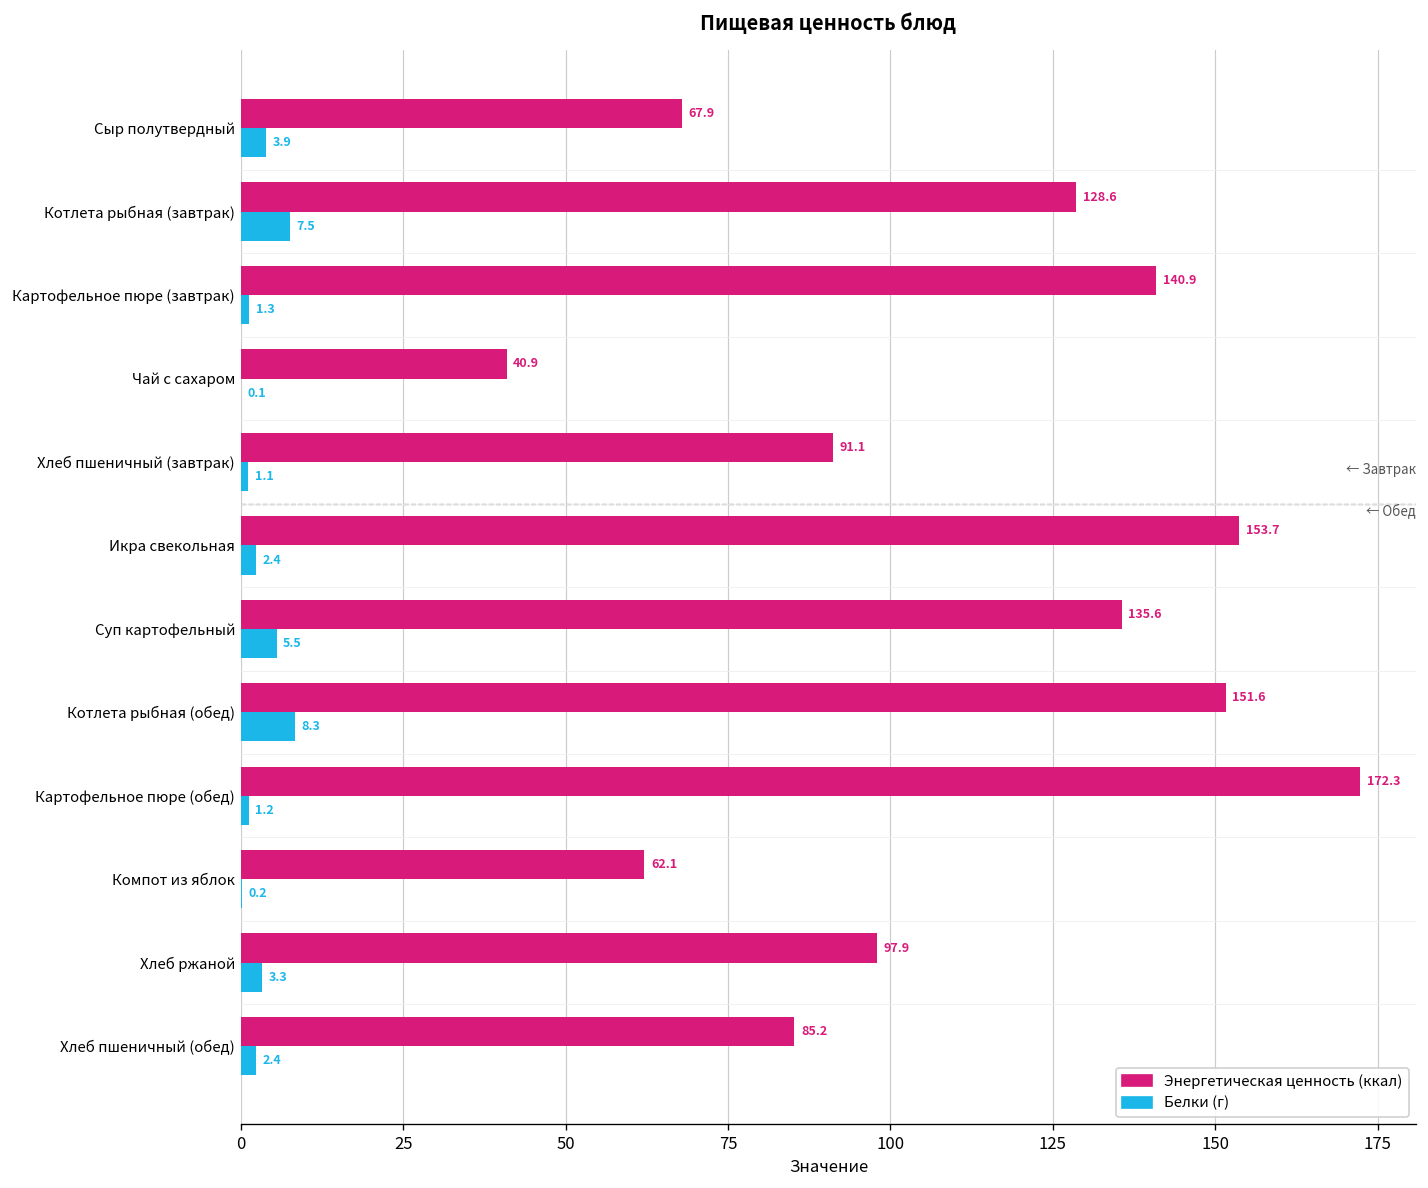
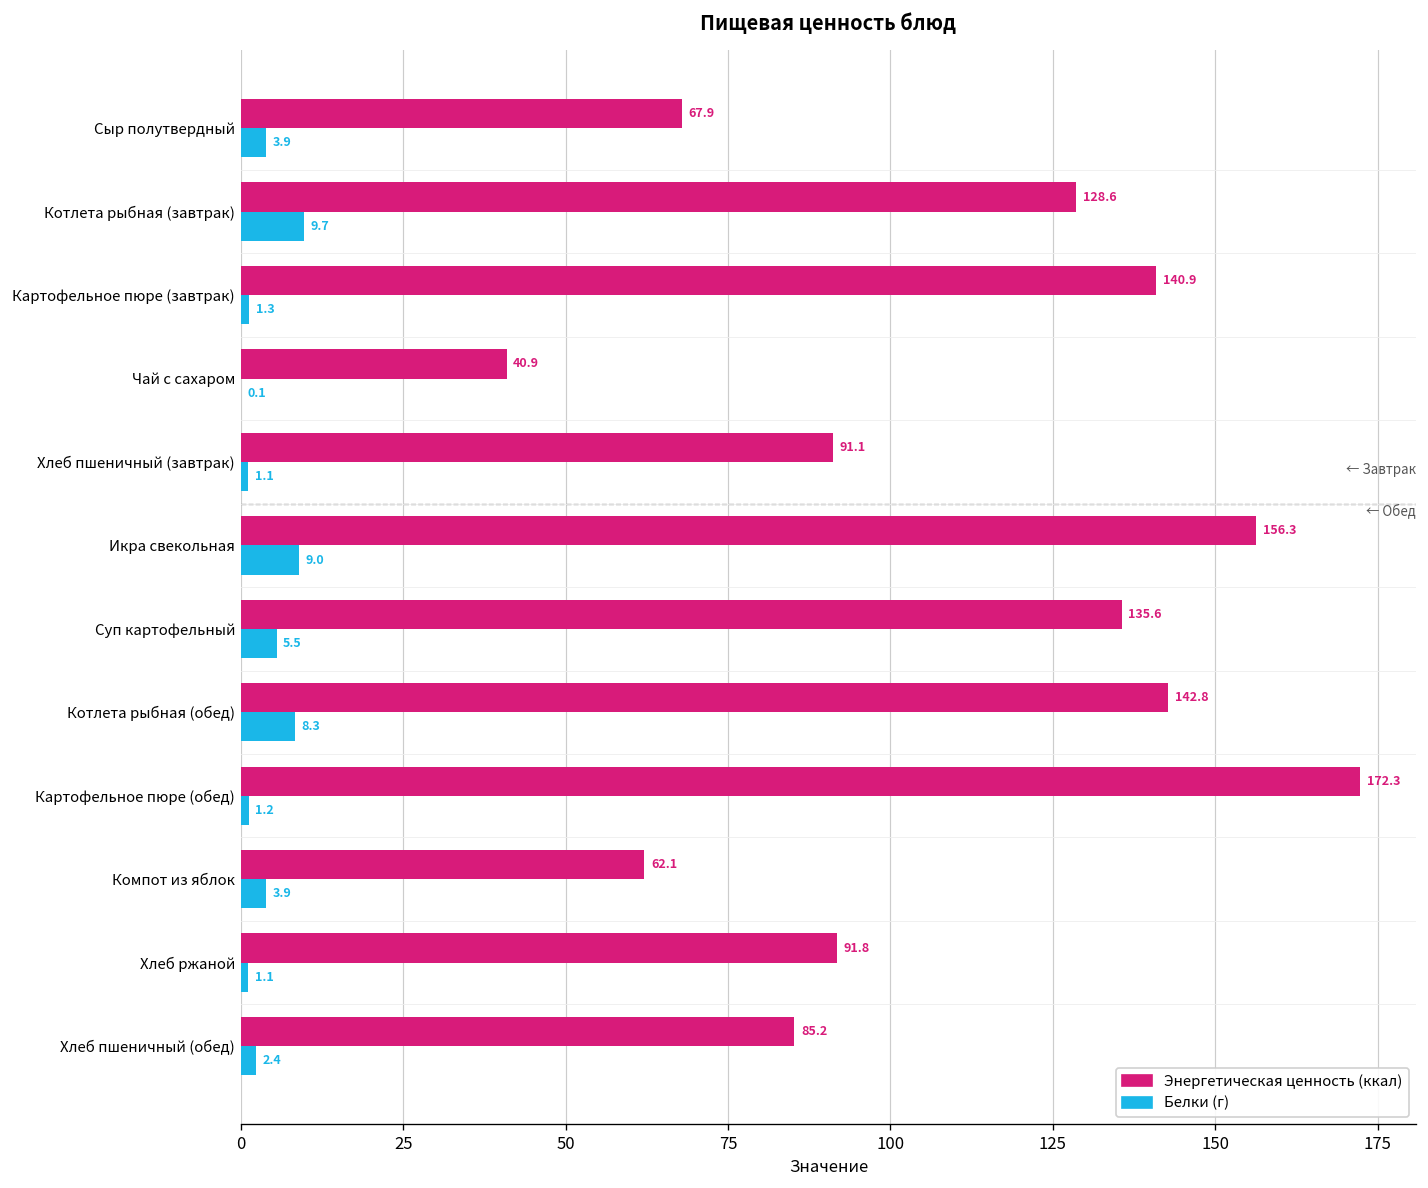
  {
    "Энергетическая ценность (ккал)": {
      "Сыр полутвердный": 67.9,
      "Котлета рыбная (завтрак)": 128.6,
      "Картофельное пюре (завтрак)": 140.9,
      "Чай с сахаром": 40.9,
      "Хлеб пшеничный (завтрак)": 91.1,
-     "Икра свекольная": 153.7,
+     "Икра свекольная": 156.3,
      "Суп картофельный": 135.6,
-     "Котлета рыбная (обед)": 151.6,
+     "Котлета рыбная (обед)": 142.8,
      "Картофельное пюре (обед)": 172.3,
      "Компот из яблок": 62.1,
-     "Хлеб ржаной": 97.9,
+     "Хлеб ржаной": 91.8,
      "Хлеб пшеничный (обед)": 85.2
    },
    "Белки (г)": {
      "Сыр полутвердный": 3.9,
-     "Котлета рыбная (завтрак)": 7.5,
+     "Котлета рыбная (завтрак)": 9.7,
      "Картофельное пюре (завтрак)": 1.3,
      "Чай с сахаром": 0.1,
      "Хлеб пшеничный (завтрак)": 1.1,
-     "Икра свекольная": 2.4,
+     "Икра свекольная": 9.0,
      "Суп картофельный": 5.5,
      "Котлета рыбная (обед)": 8.3,
      "Картофельное пюре (обед)": 1.2,
-     "Компот из яблок": 0.2,
-     "Хлеб ржаной": 3.3,
+     "Компот из яблок": 3.9,
+     "Хлеб ржаной": 1.1,
      "Хлеб пшеничный (обед)": 2.4
    }
  }
